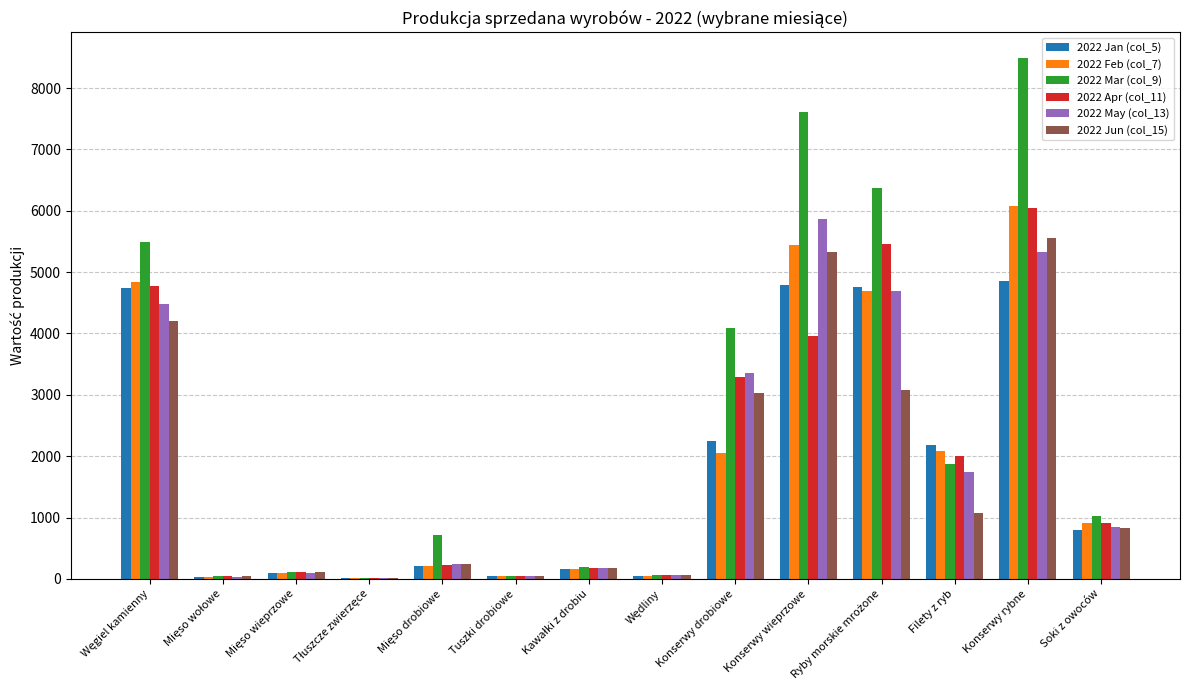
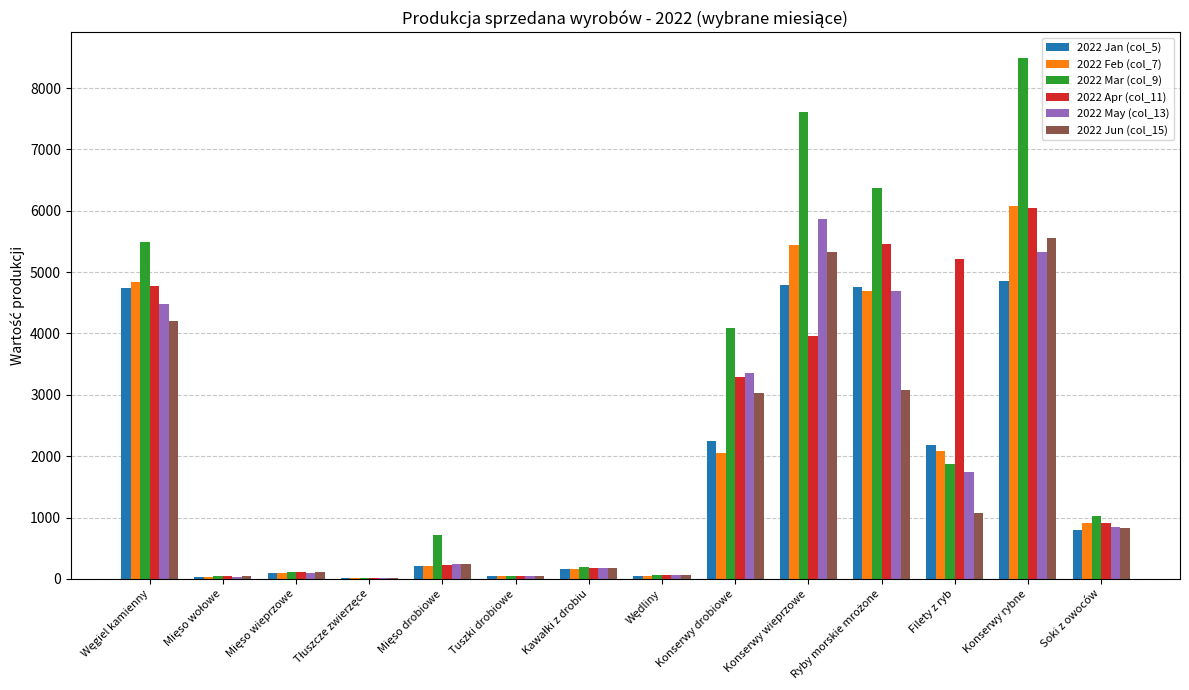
  {
    "2022 Jan (col_5)": {
      "Węgiel kamienny": 4700,
      "Mięso wieprzowe": 100,
      "Mięso drobiowe": 200,
      "Tuszki drobiowe": 0,
      "Kawałki z drobiu": 200,
      "Wędliny": 100,
      "Konserwy drobiowe": 2300,
      "Konserwy wieprzowe": 4800,
      "Ryby morskie mrożone": 4800,
      "Filety z ryb": 2200,
      "Konserwy rybne": 4900,
      "Soki z owoców": 800
    },
    "2022 Feb (col_7)": {
      "Węgiel kamienny": 4800,
      "Mięso wieprzowe": 100,
      "Mięso drobiowe": 200,
      "Tuszki drobiowe": 0,
      "Kawałki z drobiu": 200,
      "Wędliny": 100,
      "Konserwy drobiowe": 2000,
      "Konserwy wieprzowe": 5400,
      "Ryby morskie mrożone": 4700,
      "Filety z ryb": 2100,
      "Konserwy rybne": 6100,
      "Soki z owoców": 900
    },
    "2022 Mar (col_9)": {
      "Węgiel kamienny": 5500,
      "Mięso wołowe": 0,
      "Mięso wieprzowe": 100,
      "Mięso drobiowe": 700,
      "Tuszki drobiowe": 100,
      "Kawałki z drobiu": 200,
      "Wędliny": 100,
      "Konserwy drobiowe": 4100,
      "Konserwy wieprzowe": 7600,
      "Ryby morskie mrożone": 6400,
      "Filety z ryb": 1900,
      "Konserwy rybne": 8500,
      "Soki z owoców": 1000
    },
    "2022 Apr (col_11)": {
      "Węgiel kamienny": 4800,
      "Mięso wieprzowe": 100,
      "Mięso drobiowe": 200,
      "Tuszki drobiowe": 100,
      "Kawałki z drobiu": 200,
      "Wędliny": 100,
      "Konserwy drobiowe": 3300,
      "Konserwy wieprzowe": 4000,
      "Ryby morskie mrożone": 5500,
-     "Filety z ryb": 2000,
+     "Filety z ryb": 5200,
      "Konserwy rybne": 6000,
      "Soki z owoców": 900
    },
    "2022 May (col_13)": {
      "Węgiel kamienny": 4500,
      "Mięso wieprzowe": 100,
      "Mięso drobiowe": 200,
      "Tuszki drobiowe": 100,
      "Kawałki z drobiu": 200,
      "Wędliny": 100,
      "Konserwy drobiowe": 3400,
      "Konserwy wieprzowe": 5900,
      "Ryby morskie mrożone": 4700,
      "Filety z ryb": 1700,
      "Konserwy rybne": 5300,
      "Soki z owoców": 800
    },
    "2022 Jun (col_15)": {
      "Węgiel kamienny": 4200,
      "Mięso wieprzowe": 100,
      "Mięso drobiowe": 200,
      "Tuszki drobiowe": 100,
      "Kawałki z drobiu": 200,
      "Wędliny": 100,
      "Konserwy drobiowe": 3000,
      "Konserwy wieprzowe": 5300,
      "Ryby morskie mrożone": 3100,
      "Filety z ryb": 1100,
      "Konserwy rybne": 5600,
      "Soki z owoców": 800
    }
  }
